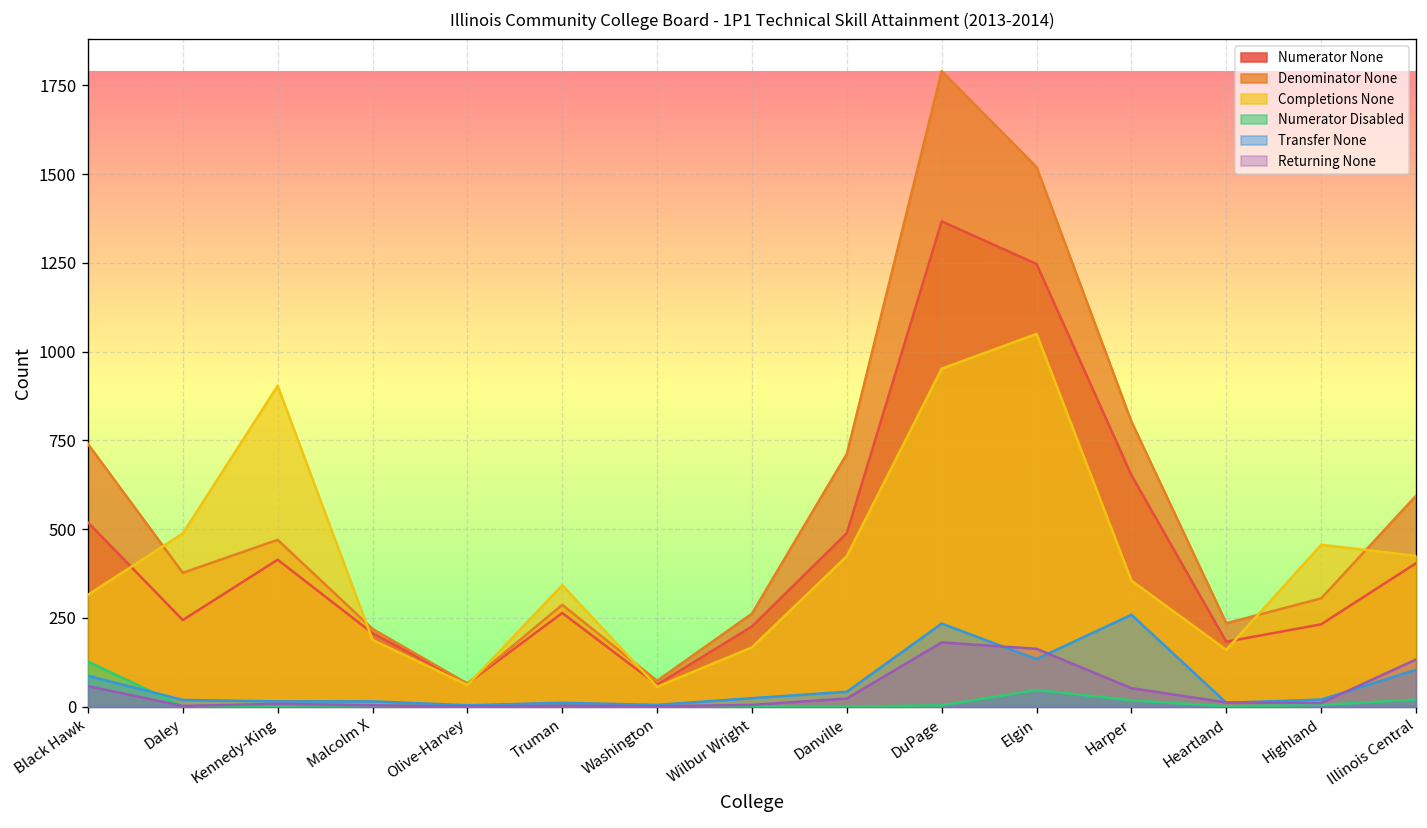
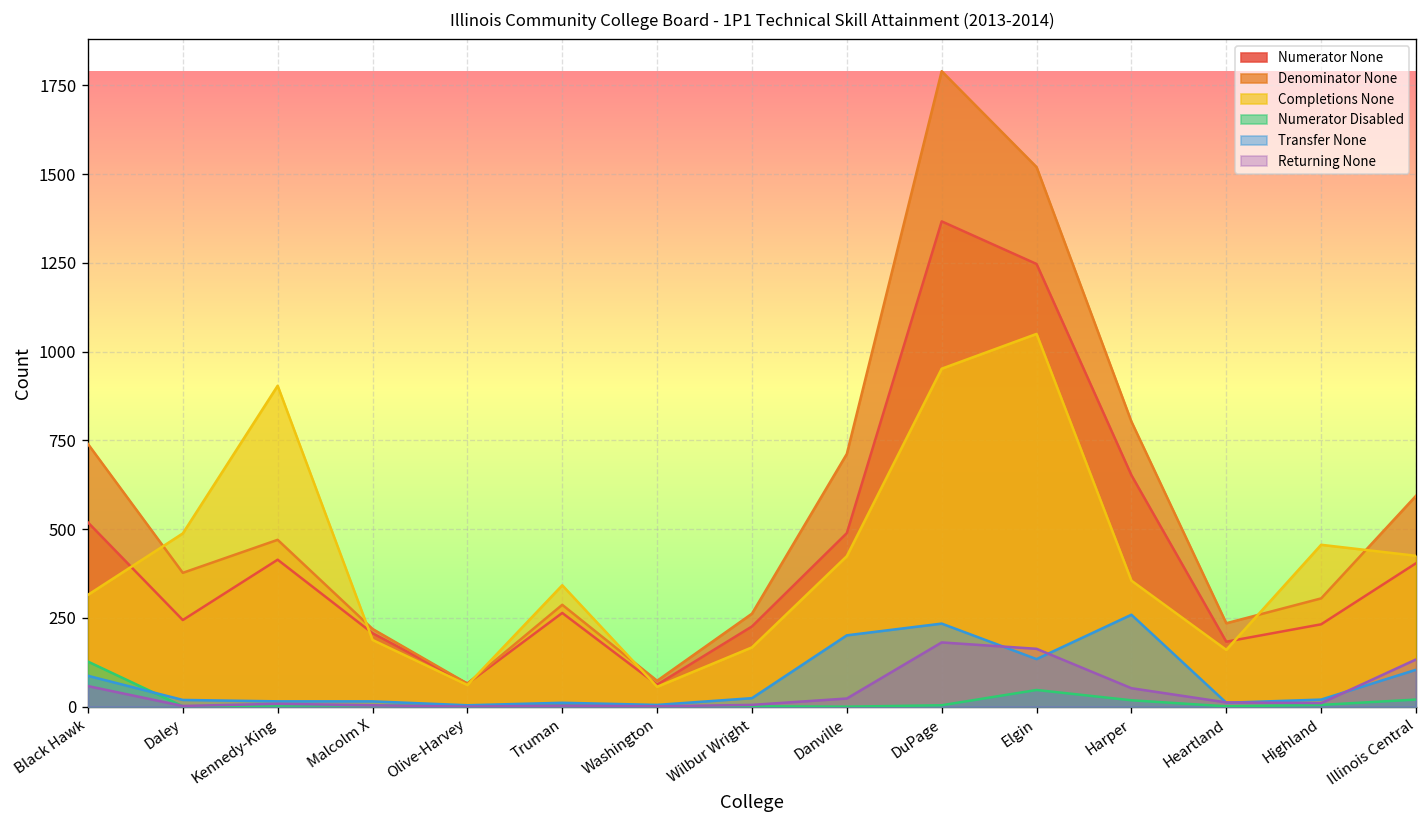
  {
    "Completions None": {
      "Black Hawk": 320,
      "Daley": 490,
      "Kennedy-King": 900,
      "Malcolm X": 190,
      "Truman": 340,
      "Wilbur Wright": 170,
      "Danville": 420,
      "DuPage": 950,
      "Elgin": 1050,
      "Harper": 360,
      "Heartland": 160,
      "Highland": 460,
      "Illinois Central": 430
    },
    "Numerator Disabled": {
      "Black Hawk": 130,
      "Danville": 0,
      "DuPage": 0,
      "Elgin": 50,
      "Harper": 20,
      "Heartland": 0,
      "Illinois Central": 20
    },
    "Transfer None": {
      "Black Hawk": 90,
      "Daley": 20,
      "Malcolm X": 20,
      "Wilbur Wright": 20,
-     "Danville": 40,
+     "Danville": 200,
      "DuPage": 230,
      "Elgin": 130,
      "Harper": 260,
      "Highland": 20,
      "Illinois Central": 100
    },
    "Returning None": {
      "Black Hawk": 60,
      "Danville": 20,
      "DuPage": 180,
      "Elgin": 160,
      "Harper": 50,
      "Illinois Central": 130
    }
  }
